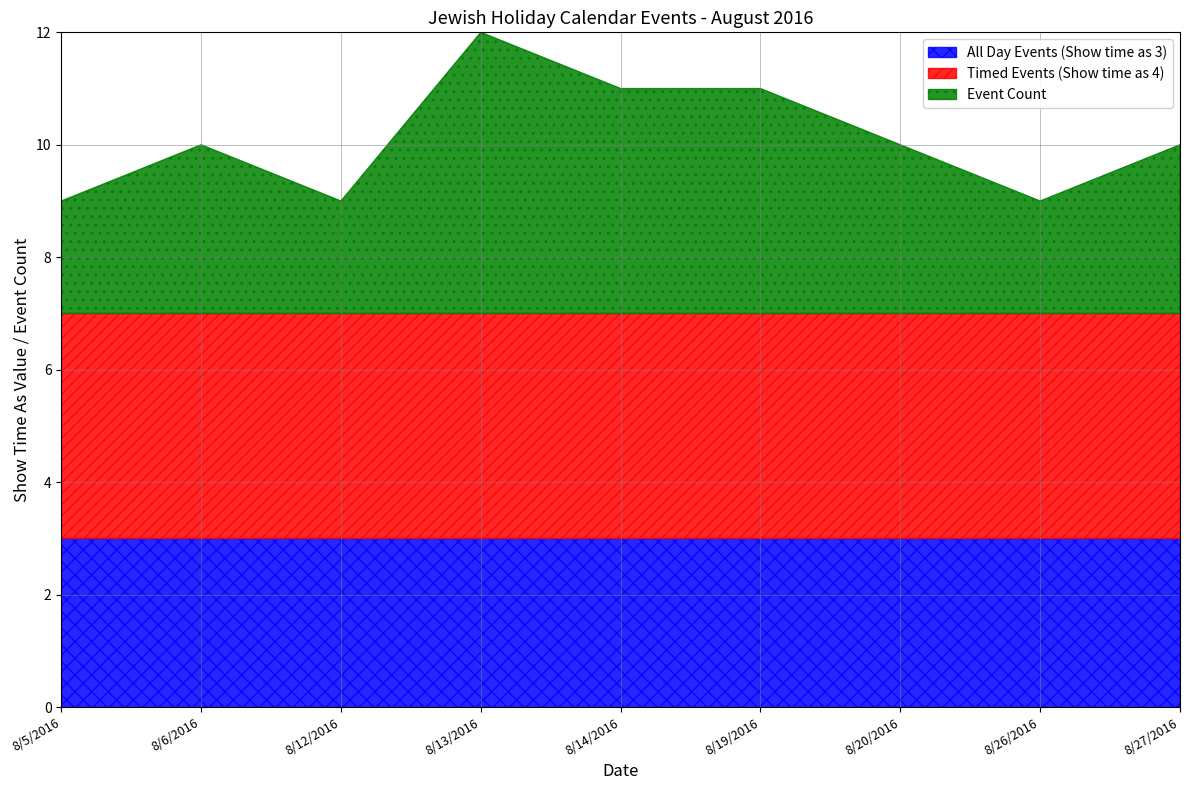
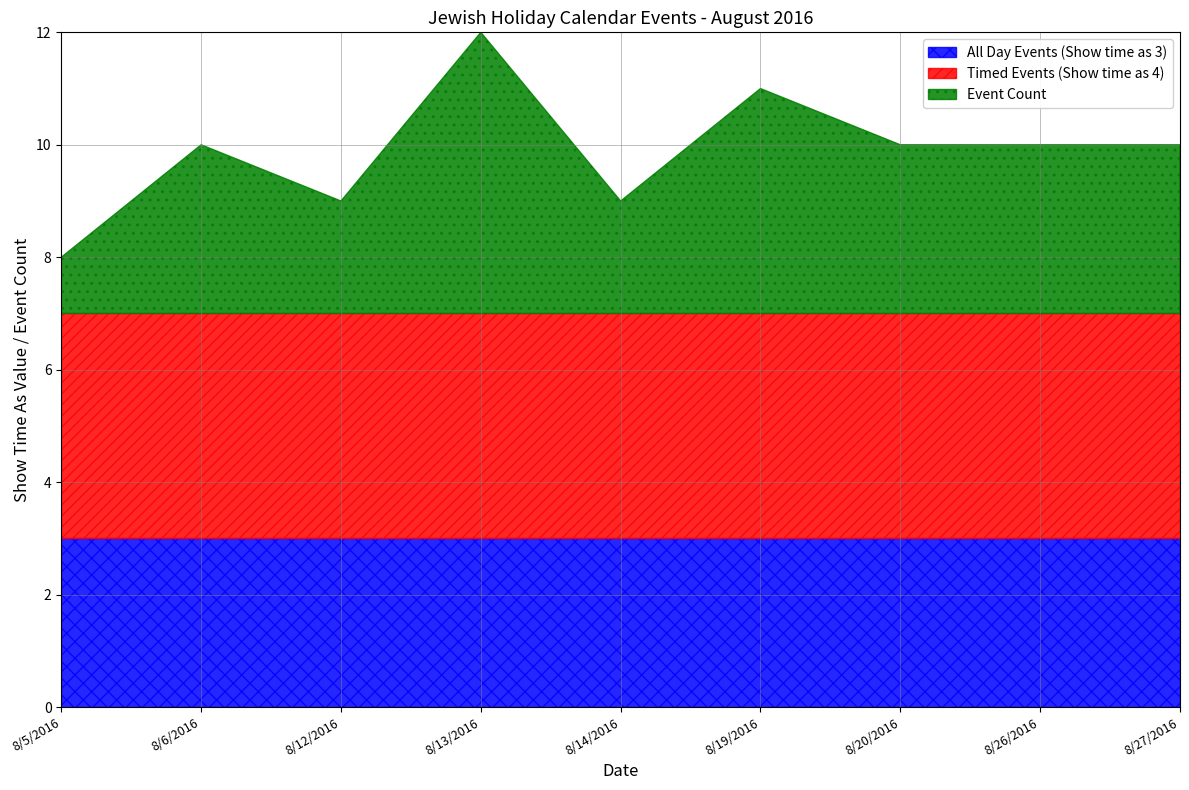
  {
    "All Day Events (Show time as 3)": {
      "8/5/2016": 3,
      "8/6/2016": 3,
      "8/12/2016": 3,
      "8/13/2016": 3,
      "8/14/2016": 3,
      "8/19/2016": 3,
      "8/20/2016": 3,
      "8/26/2016": 3,
      "8/27/2016": 3
    },
    "Timed Events (Show time as 4)": {
      "8/5/2016": 4,
      "8/6/2016": 4,
      "8/12/2016": 4,
      "8/13/2016": 4,
      "8/14/2016": 4,
      "8/19/2016": 4,
      "8/20/2016": 4,
      "8/26/2016": 4,
      "8/27/2016": 4
    },
    "Event Count": {
-     "8/5/2016": 2,
+     "8/5/2016": 1,
      "8/6/2016": 3,
      "8/12/2016": 2,
      "8/13/2016": 5,
-     "8/14/2016": 4,
+     "8/14/2016": 2,
      "8/19/2016": 4,
      "8/20/2016": 3,
-     "8/26/2016": 2,
+     "8/26/2016": 3,
      "8/27/2016": 3
    }
  }
